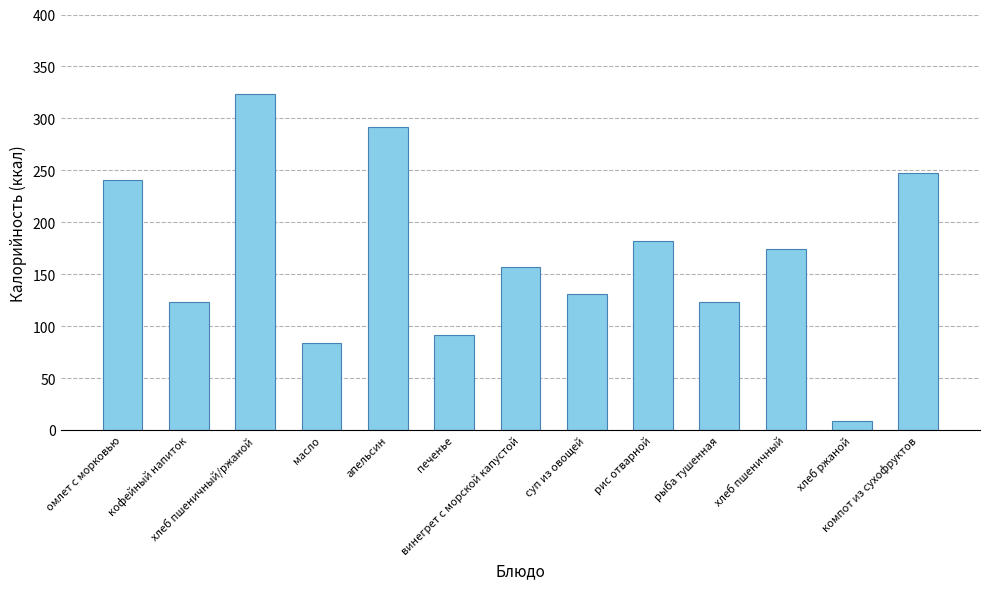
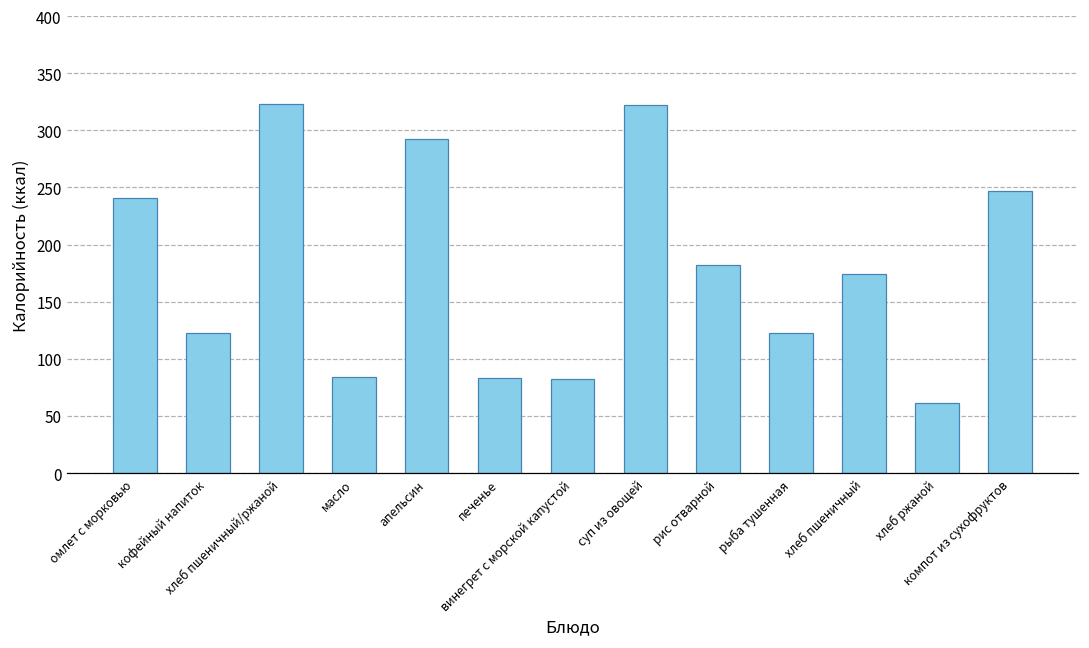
  {
    "омлет с морковью": 241,
    "кофейный напиток": 123,
    "хлеб пшеничный/ржаной": 323,
    "масло": 84,
    "апельсин": 292,
-   "печенье": 91,
-   "винегрет с морской капустой": 157,
-   "суп из овощей": 131,
+   "печенье": 83,
+   "винегрет с морской капустой": 82,
+   "суп из овощей": 322,
    "рис отварной": 182,
    "рыба тушенная": 123,
    "хлеб пшеничный": 174,
-   "хлеб ржаной": 9,
+   "хлеб ржаной": 61,
    "компот из сухофруктов": 247
  }
